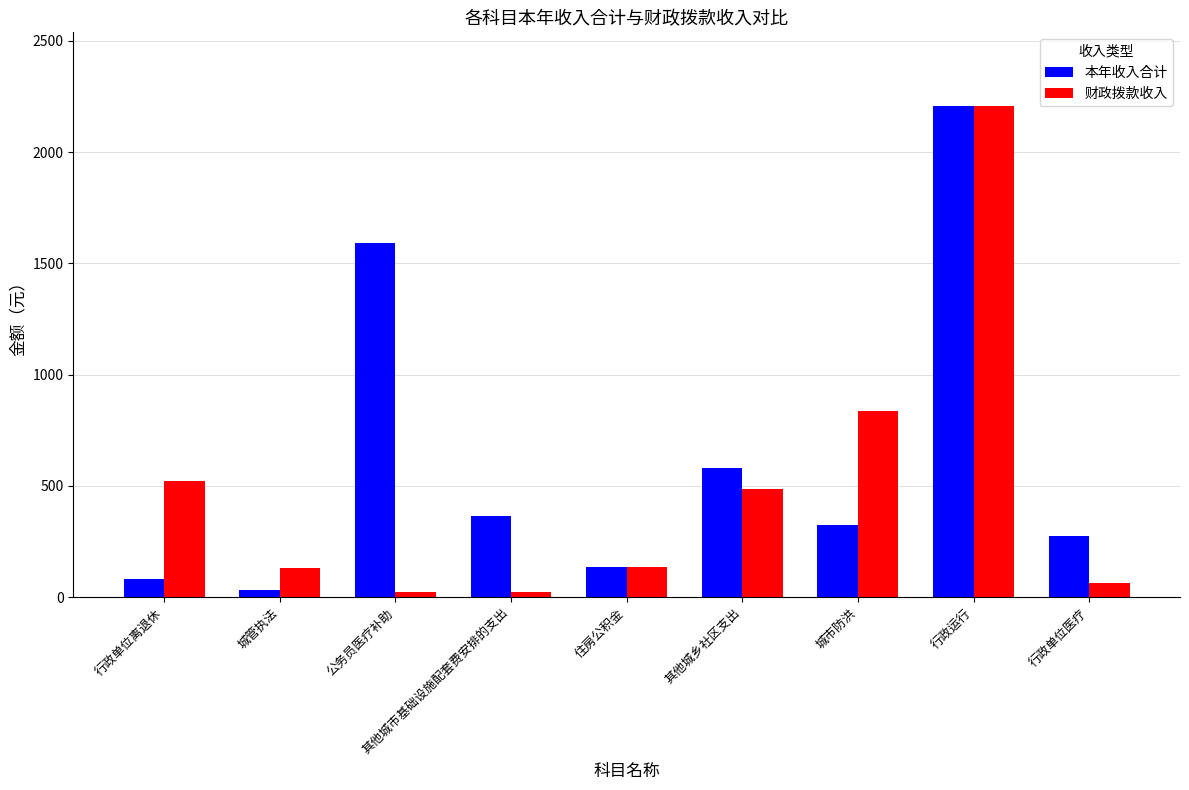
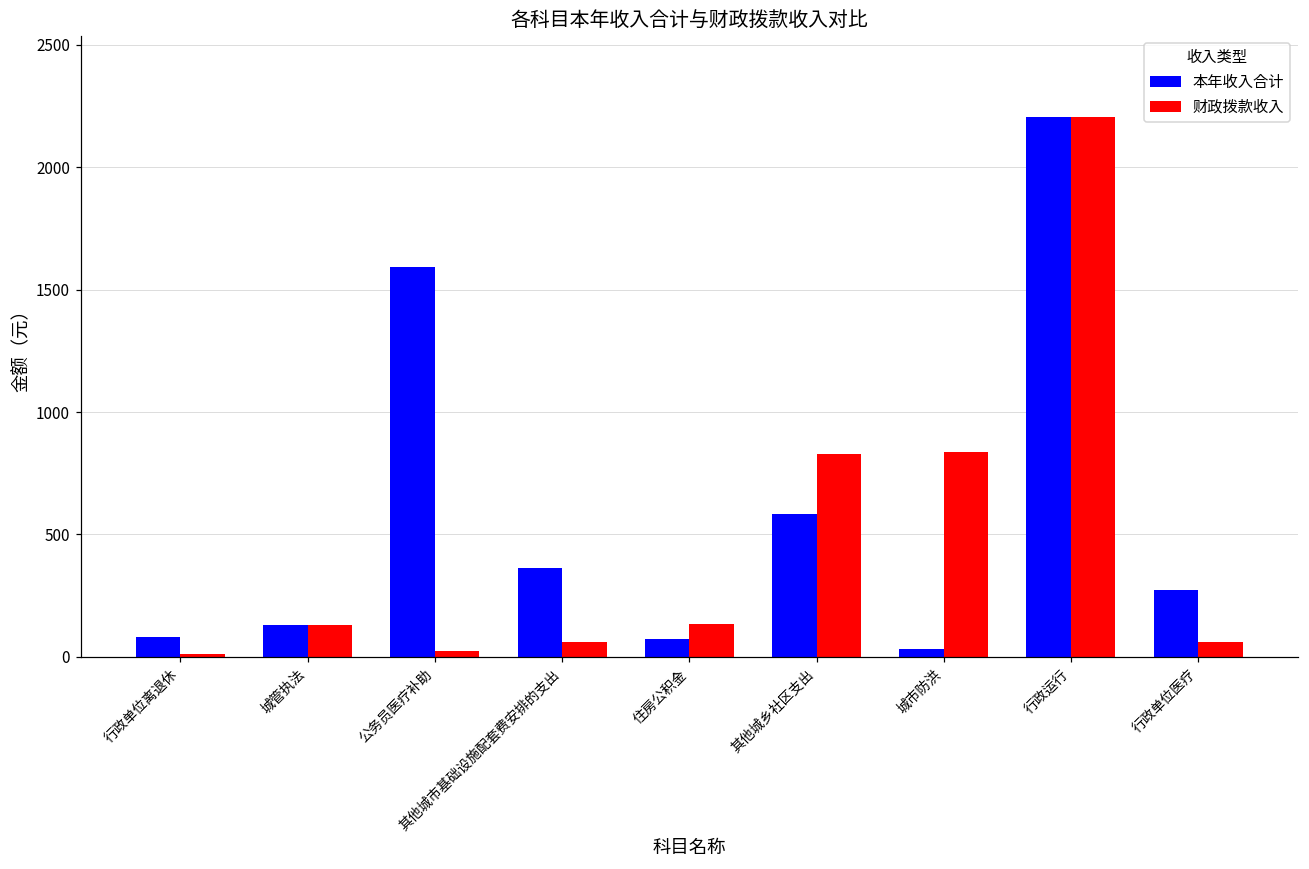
  {
    "本年收入合计": {
      "行政单位离退休": 80,
-     "城管执法": 30,
+     "城管执法": 130,
      "公务员医疗补助": 1590,
      "其他城市基础设施配套费安排的支出": 360,
-     "住房公积金": 130,
+     "住房公积金": 70,
      "其他城乡社区支出": 580,
-     "城市防洪": 330,
+     "城市防洪": 30,
      "行政运行": 2210,
      "行政单位医疗": 270
    },
    "财政拨款收入": {
-     "行政单位离退休": 520,
+     "行政单位离退休": 10,
      "城管执法": 130,
      "公务员医疗补助": 20,
-     "其他城市基础设施配套费安排的支出": 20,
+     "其他城市基础设施配套费安排的支出": 60,
      "住房公积金": 130,
-     "其他城乡社区支出": 490,
+     "其他城乡社区支出": 830,
      "城市防洪": 840,
      "行政运行": 2210,
      "行政单位医疗": 60
    }
  }
